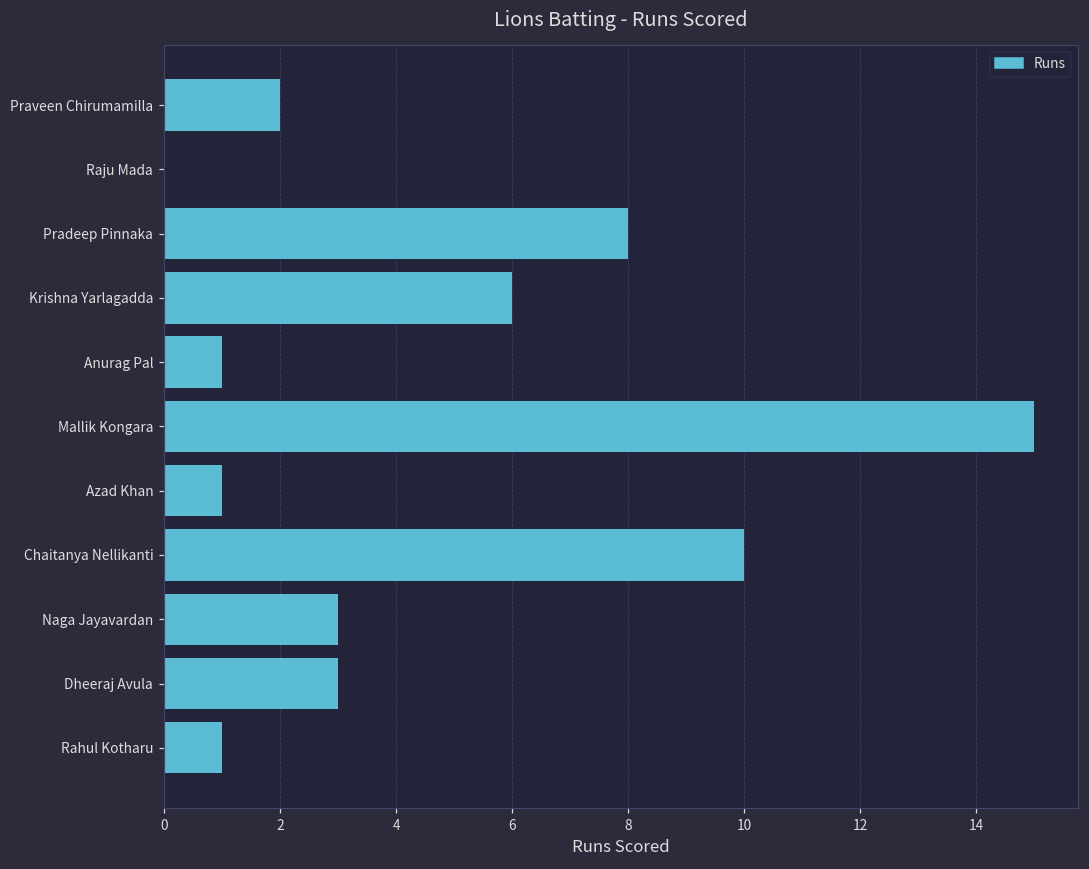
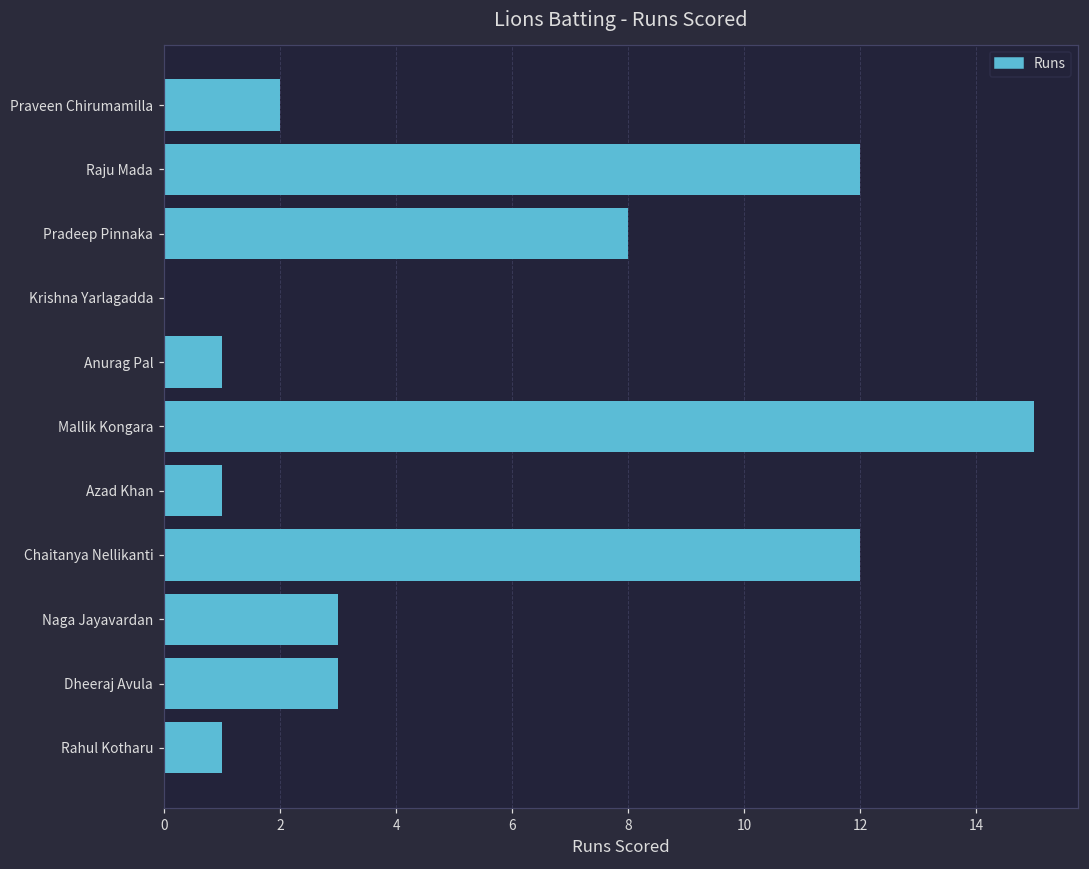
  {
    "Praveen Chirumamilla": 2,
-   "Raju Mada": 0,
+   "Raju Mada": 12,
    "Pradeep Pinnaka": 8,
-   "Krishna Yarlagadda": 6,
+   "Krishna Yarlagadda": 0,
    "Anurag Pal": 1,
    "Mallik Kongara": 15,
    "Azad Khan": 1,
-   "Chaitanya Nellikanti": 10,
+   "Chaitanya Nellikanti": 12,
    "Naga Jayavardan": 3,
    "Dheeraj Avula": 3,
    "Rahul Kotharu": 1
  }
